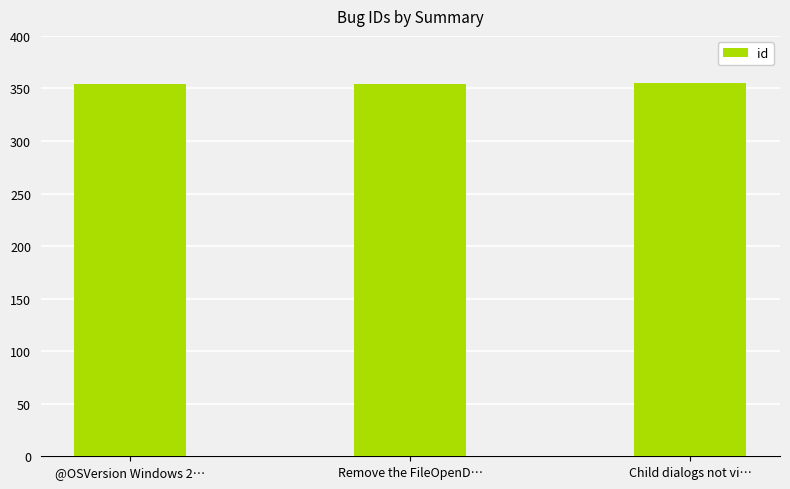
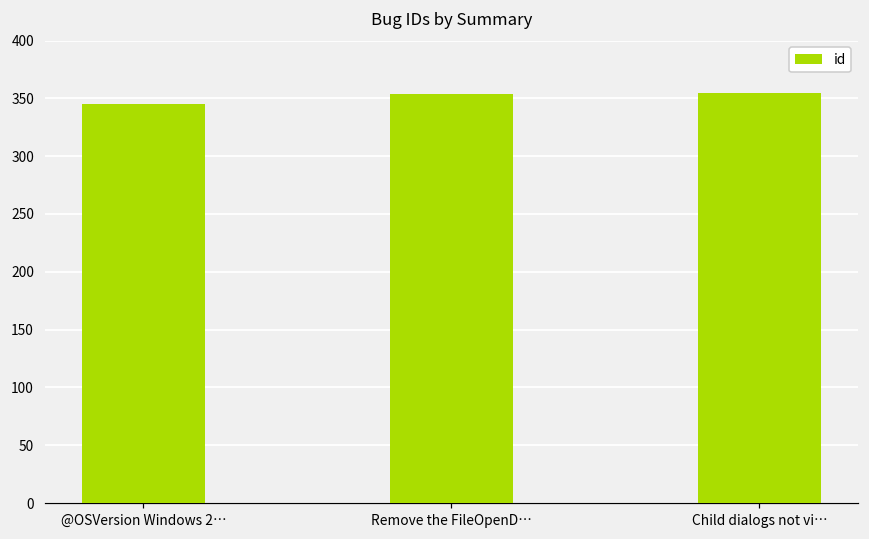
  {
-   "@OSVersion Windows 2…": 354,
+   "@OSVersion Windows 2…": 345,
    "Remove the FileOpenD…": 354,
    "Child dialogs not vi…": 355
  }
